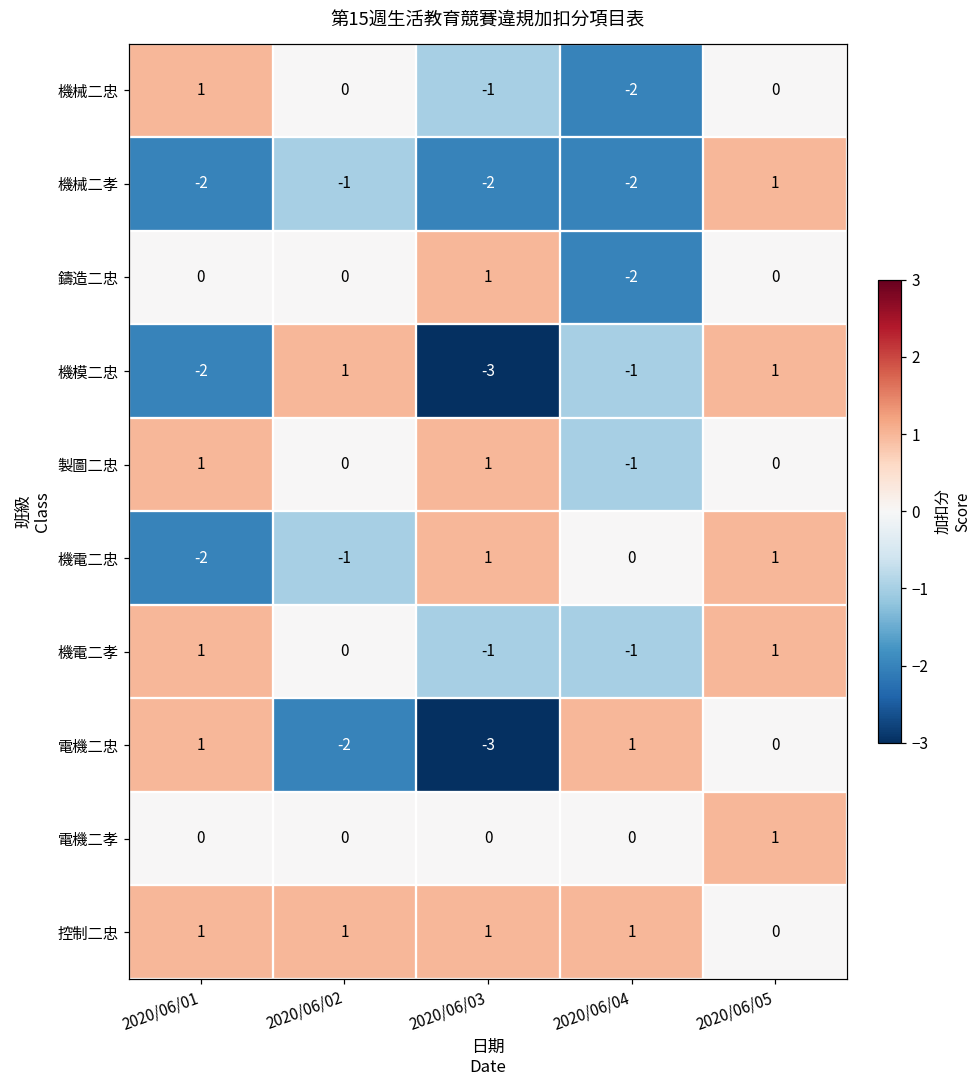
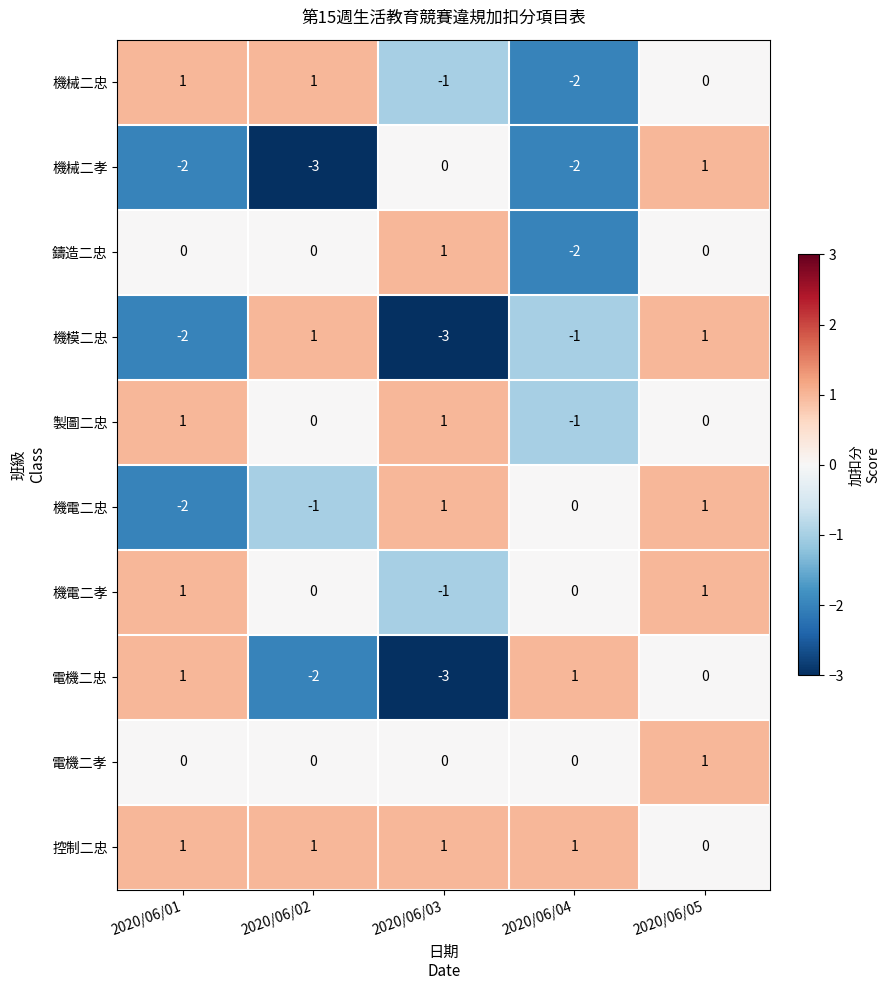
  {
    "機械二忠": {
      "2020/06/01": 1,
-     "2020/06/02": 0,
+     "2020/06/02": 1,
      "2020/06/03": -1,
      "2020/06/04": -2,
      "2020/06/05": 0
    },
    "機械二孝": {
      "2020/06/01": -2,
-     "2020/06/02": -1,
-     "2020/06/03": -2,
+     "2020/06/02": -3,
+     "2020/06/03": 0,
      "2020/06/04": -2,
      "2020/06/05": 1
    },
    "鑄造二忠": {
      "2020/06/01": 0,
      "2020/06/02": 0,
      "2020/06/03": 1,
      "2020/06/04": -2,
      "2020/06/05": 0
    },
    "機模二忠": {
      "2020/06/01": -2,
      "2020/06/02": 1,
      "2020/06/03": -3,
      "2020/06/04": -1,
      "2020/06/05": 1
    },
    "製圖二忠": {
      "2020/06/01": 1,
      "2020/06/02": 0,
      "2020/06/03": 1,
      "2020/06/04": -1,
      "2020/06/05": 0
    },
    "機電二忠": {
      "2020/06/01": -2,
      "2020/06/02": -1,
      "2020/06/03": 1,
      "2020/06/04": 0,
      "2020/06/05": 1
    },
    "機電二孝": {
      "2020/06/01": 1,
      "2020/06/02": 0,
      "2020/06/03": -1,
-     "2020/06/04": -1,
+     "2020/06/04": 0,
      "2020/06/05": 1
    },
    "電機二忠": {
      "2020/06/01": 1,
      "2020/06/02": -2,
      "2020/06/03": -3,
      "2020/06/04": 1,
      "2020/06/05": 0
    },
    "電機二孝": {
      "2020/06/01": 0,
      "2020/06/02": 0,
      "2020/06/03": 0,
      "2020/06/04": 0,
      "2020/06/05": 1
    },
    "控制二忠": {
      "2020/06/01": 1,
      "2020/06/02": 1,
      "2020/06/03": 1,
      "2020/06/04": 1,
      "2020/06/05": 0
    }
  }
